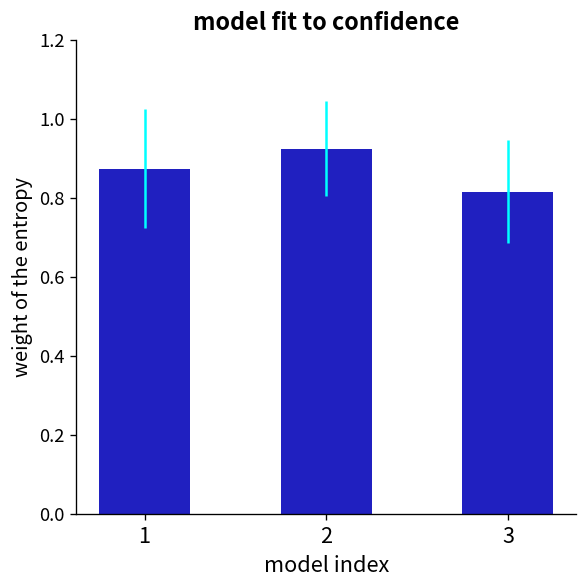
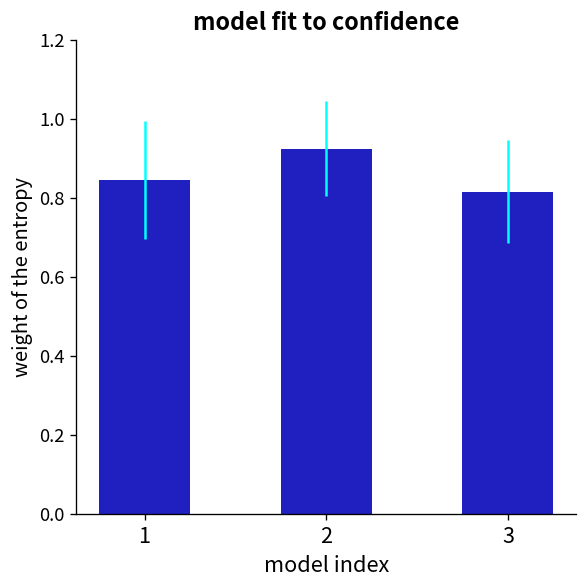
  {
-   "1": 0.88,
+   "1": 0.85,
    "2": 0.93,
    "3": 0.82
  }
